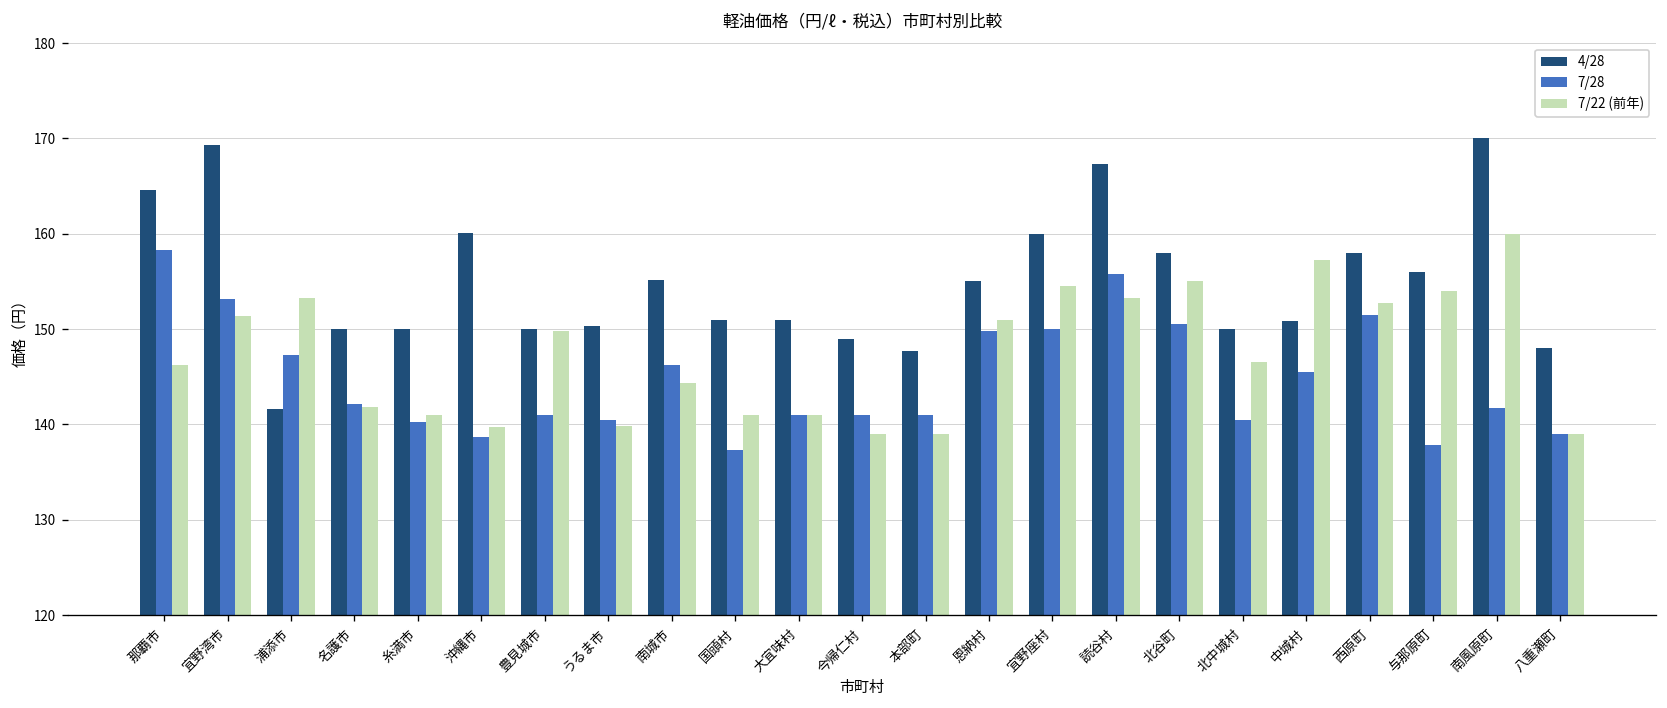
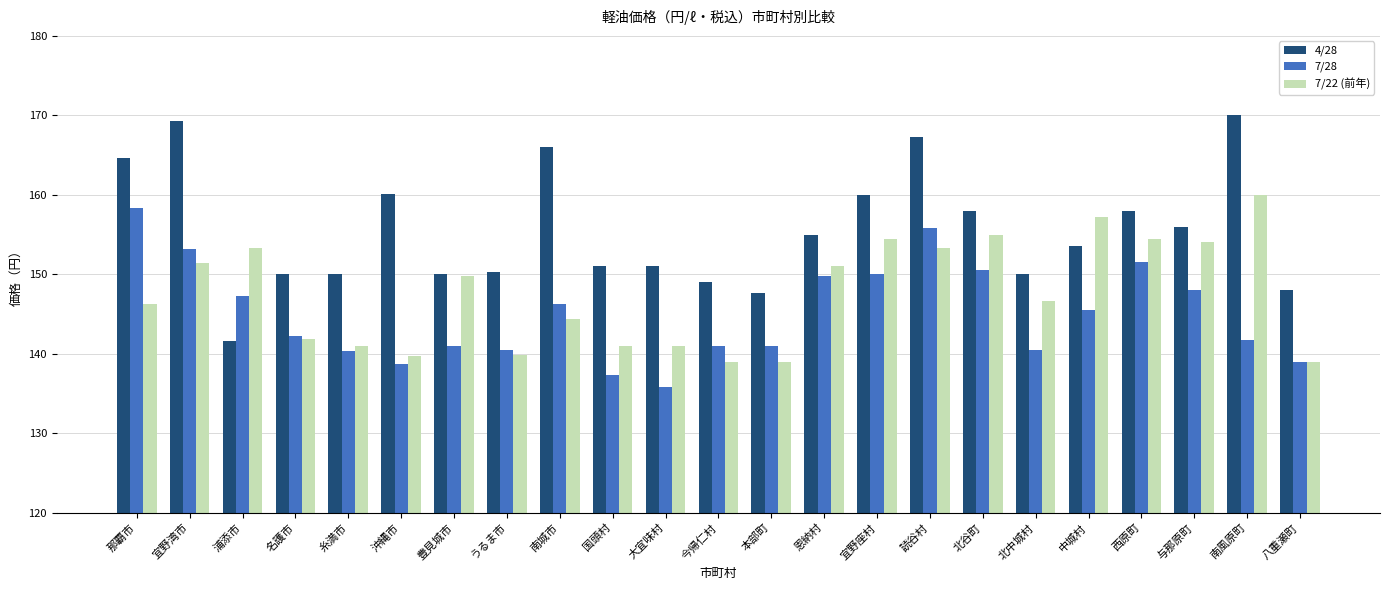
  {
    "4/28": {
      "那覇市": 165,
      "宜野湾市": 169,
      "浦添市": 142,
      "名護市": 150,
      "糸満市": 150,
      "沖縄市": 160,
      "豊見城市": 150,
      "うるま市": 150,
-     "南城市": 155,
+     "南城市": 166,
      "国頭村": 151,
      "大宜味村": 151,
      "今帰仁村": 149,
      "本部町": 148,
      "恩納村": 155,
      "宜野座村": 160,
      "読谷村": 167,
      "北谷町": 158,
      "北中城村": 150,
-     "中城村": 151,
+     "中城村": 154,
      "西原町": 158,
      "与那原町": 156,
      "南風原町": 170,
      "八重瀬町": 148
    },
    "7/28": {
      "那覇市": 158,
      "宜野湾市": 153,
      "浦添市": 147,
      "名護市": 142,
      "糸満市": 140,
      "沖縄市": 139,
      "豊見城市": 141,
      "うるま市": 141,
      "南城市": 146,
      "国頭村": 137,
-     "大宜味村": 141,
+     "大宜味村": 136,
      "今帰仁村": 141,
      "本部町": 141,
      "恩納村": 150,
      "宜野座村": 150,
      "読谷村": 156,
      "北谷町": 151,
      "北中城村": 141,
      "中城村": 146,
      "西原町": 152,
-     "与那原町": 138,
+     "与那原町": 148,
      "南風原町": 142,
      "八重瀬町": 139
    },
    "7/22 (前年)": {
      "那覇市": 146,
      "宜野湾市": 151,
      "浦添市": 153,
      "名護市": 142,
      "糸満市": 141,
      "沖縄市": 140,
      "豊見城市": 150,
      "うるま市": 140,
      "南城市": 144,
      "国頭村": 141,
      "大宜味村": 141,
      "今帰仁村": 139,
      "本部町": 139,
      "恩納村": 151,
      "宜野座村": 155,
      "読谷村": 153,
      "北谷町": 155,
      "北中城村": 147,
      "中城村": 157,
-     "西原町": 153,
+     "西原町": 155,
      "与那原町": 154,
      "南風原町": 160,
      "八重瀬町": 139
    }
  }
